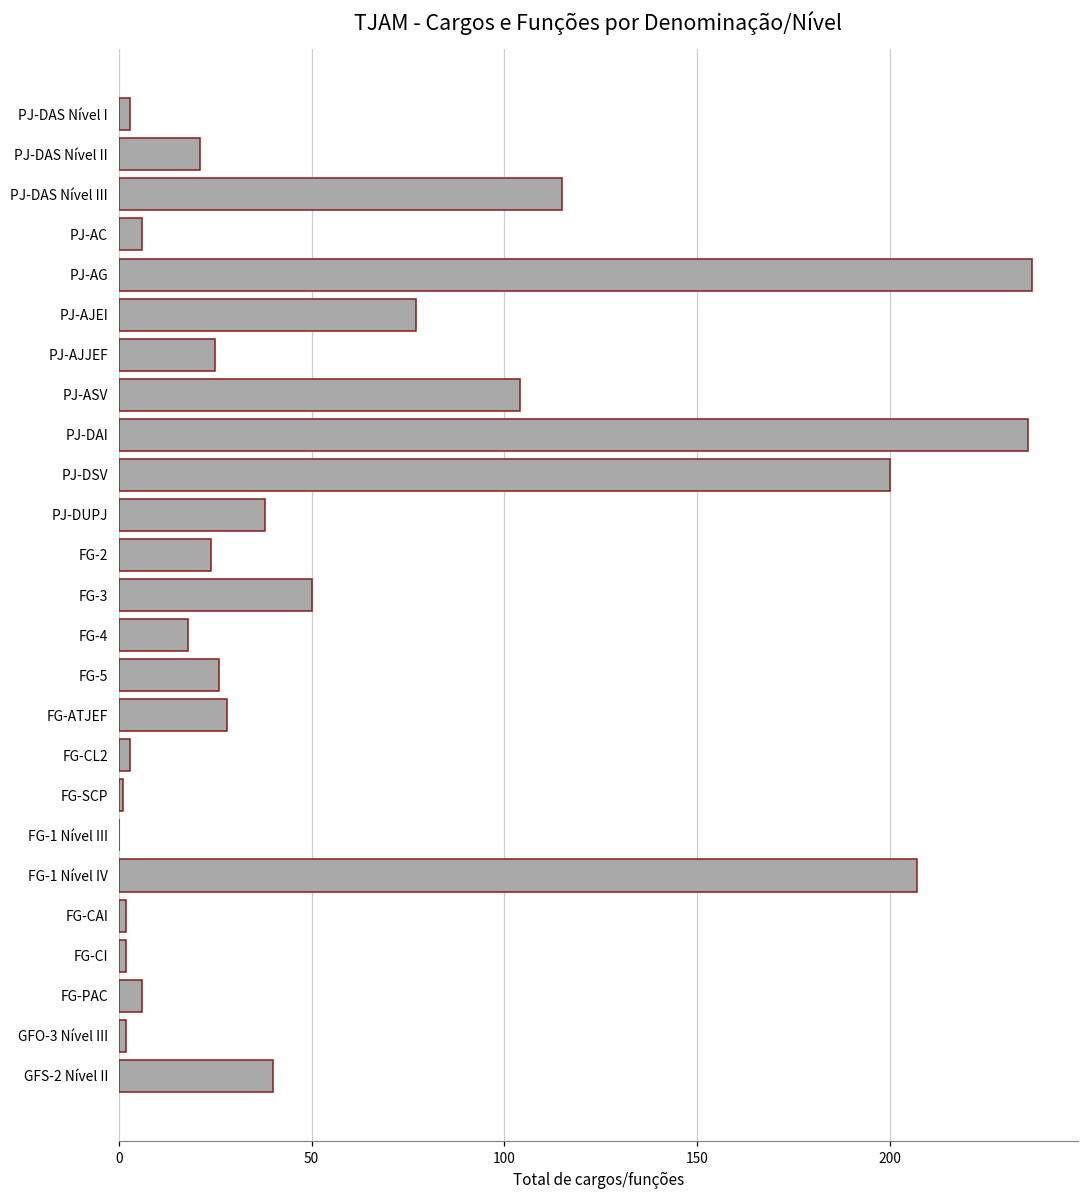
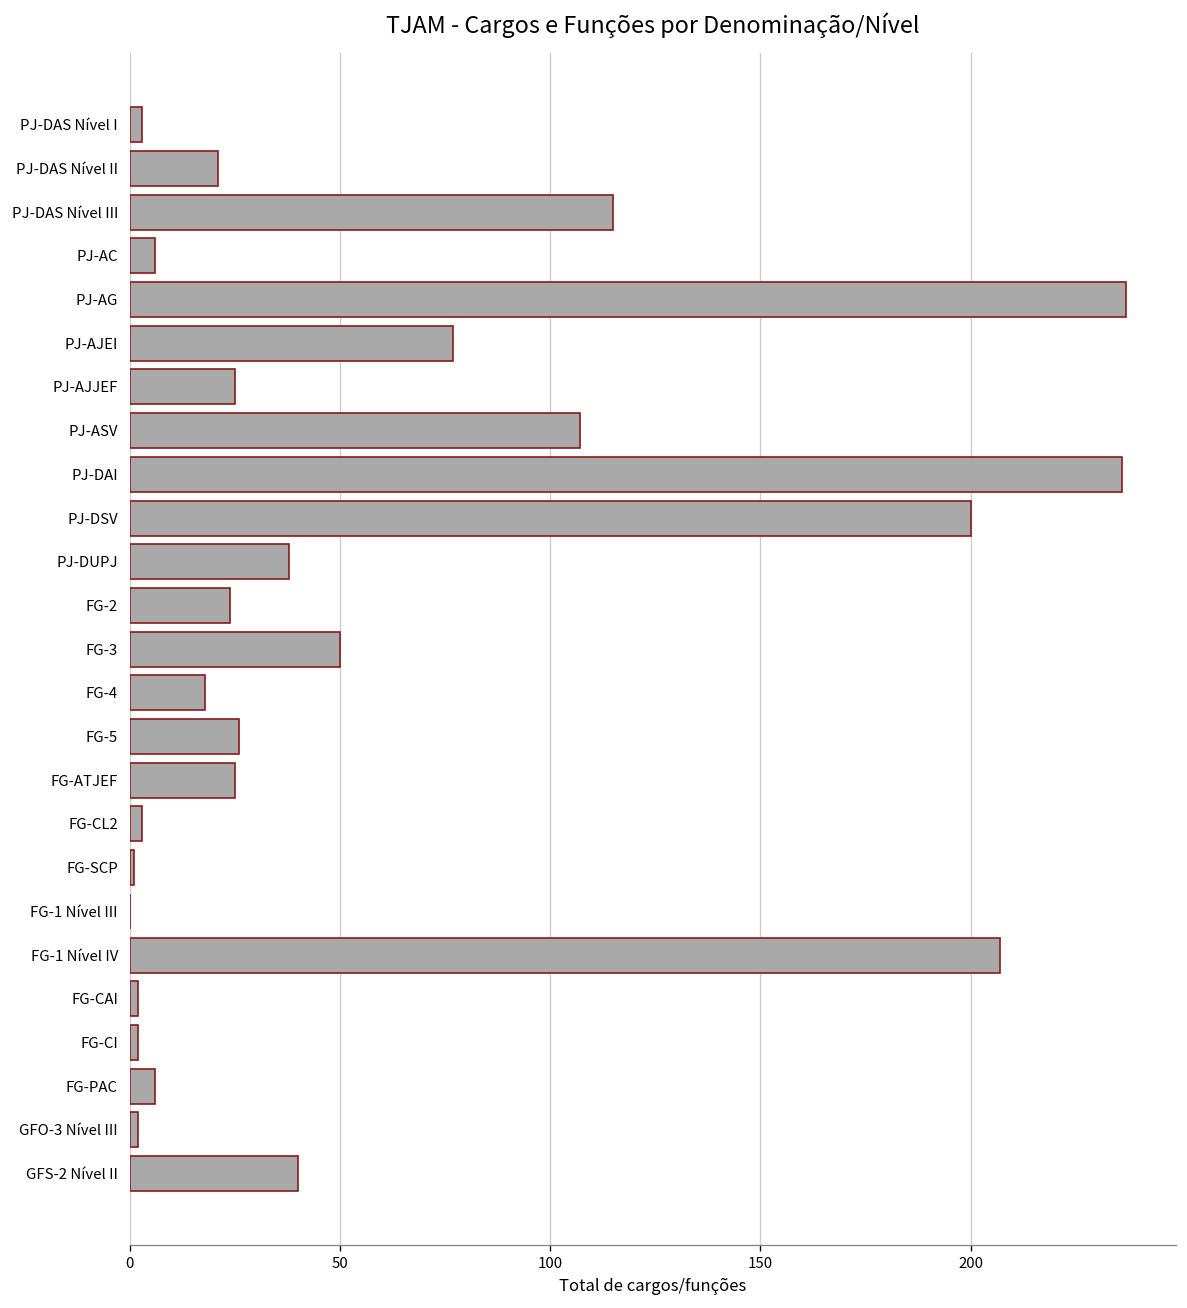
  {
    "PJ-DAS Nível I": 3,
    "PJ-DAS Nível II": 21,
    "PJ-DAS Nível III": 115,
    "PJ-AC": 6,
    "PJ-AG": 237,
    "PJ-AJEI": 77,
    "PJ-AJJEF": 25,
-   "PJ-ASV": 104,
+   "PJ-ASV": 107,
    "PJ-DAI": 236,
    "PJ-DSV": 200,
    "PJ-DUPJ": 38,
    "FG-2": 24,
    "FG-3": 50,
    "FG-4": 18,
    "FG-5": 26,
-   "FG-ATJEF": 28,
+   "FG-ATJEF": 25,
    "FG-CL2": 3,
    "FG-SCP": 1,
    "FG-1 Nível III": 0,
    "FG-1 Nível IV": 207,
    "FG-CAI": 2,
    "FG-CI": 2,
    "FG-PAC": 6,
    "GFO-3 Nível III": 2,
    "GFS-2 Nível II": 40
  }
